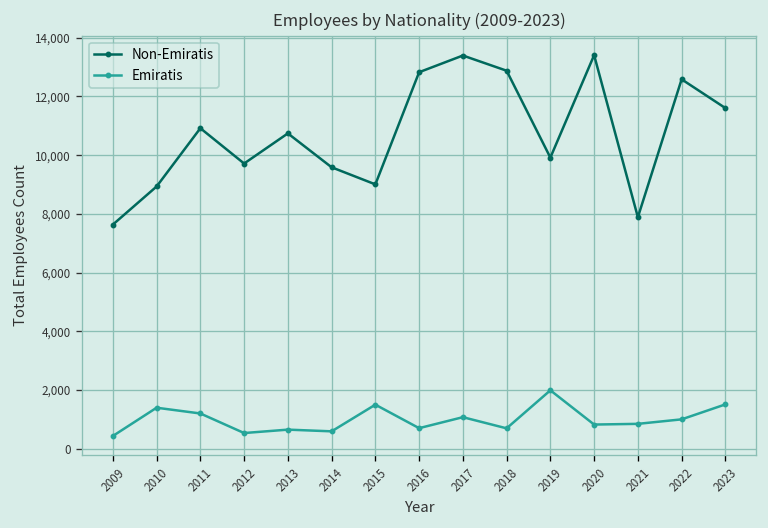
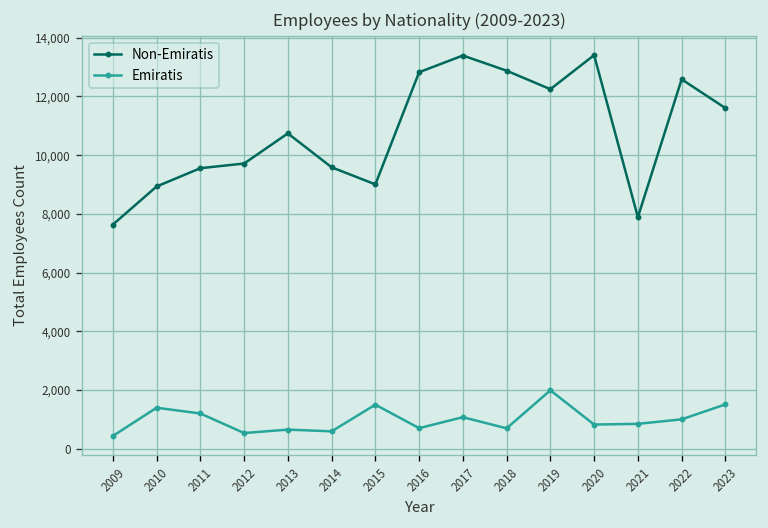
  {
    "Non-Emiratis": {
      "2009": "7,600",
      "2010": "8,900",
-     "2011": "10,900",
+     "2011": "9,600",
      "2012": "9,700",
      "2013": "10,700",
      "2014": "9,600",
      "2015": "9,000",
      "2016": "12,800",
      "2017": "13,400",
      "2018": "12,900",
-     "2019": "9,900",
+     "2019": "12,200",
      "2020": "13,400",
      "2021": "7,900",
      "2022": "12,600",
      "2023": "11,600"
    },
    "Emiratis": {
      "2009": "400",
      "2010": "1,400",
      "2011": "1,200",
      "2012": "500",
      "2013": "700",
      "2014": "600",
      "2015": "1,500",
      "2016": "700",
      "2017": "1,100",
      "2018": "700",
      "2019": "2,000",
      "2020": "800",
      "2021": "900",
      "2022": "1,000",
      "2023": "1,500"
    }
  }
